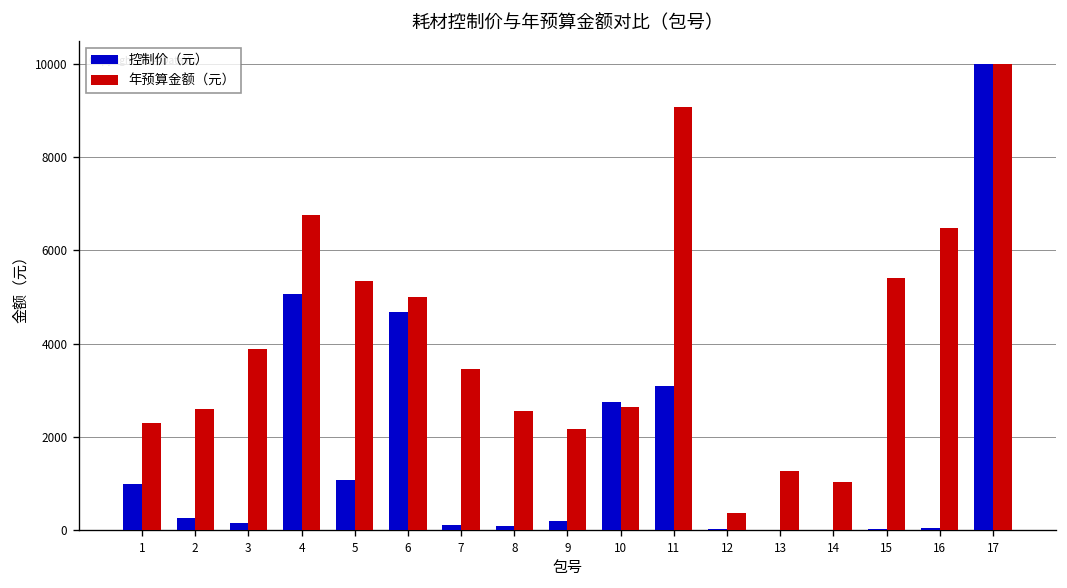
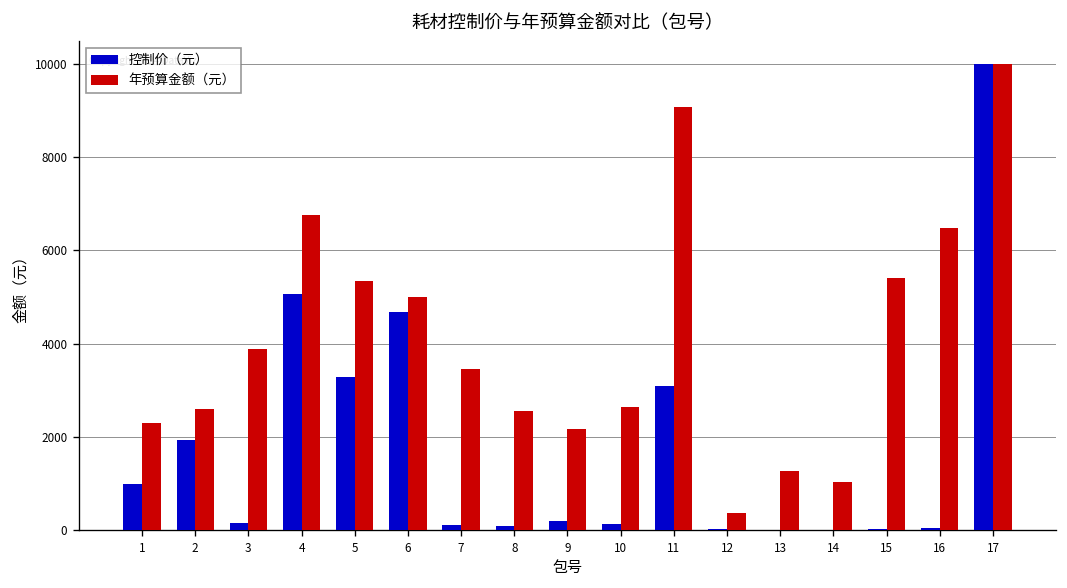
  {
    "控制价（元）": {
      "1": 1000,
-     "2": 300,
+     "2": 1900,
      "3": 200,
      "4": 5100,
-     "5": 1100,
+     "5": 3300,
      "6": 4700,
      "7": 100,
      "8": 100,
      "9": 200,
-     "10": 2700,
+     "10": 100,
      "11": 3100,
      "17": 10000
    },
    "年预算金额（元）": {
      "1": 2300,
      "2": 2600,
      "3": 3900,
      "4": 6800,
      "5": 5400,
      "6": 5000,
      "7": 3400,
      "8": 2600,
      "9": 2200,
      "10": 2600,
      "11": 9100,
      "12": 400,
      "13": 1300,
      "14": 1000,
      "15": 5400,
      "16": 6500,
      "17": 10000
    }
  }
